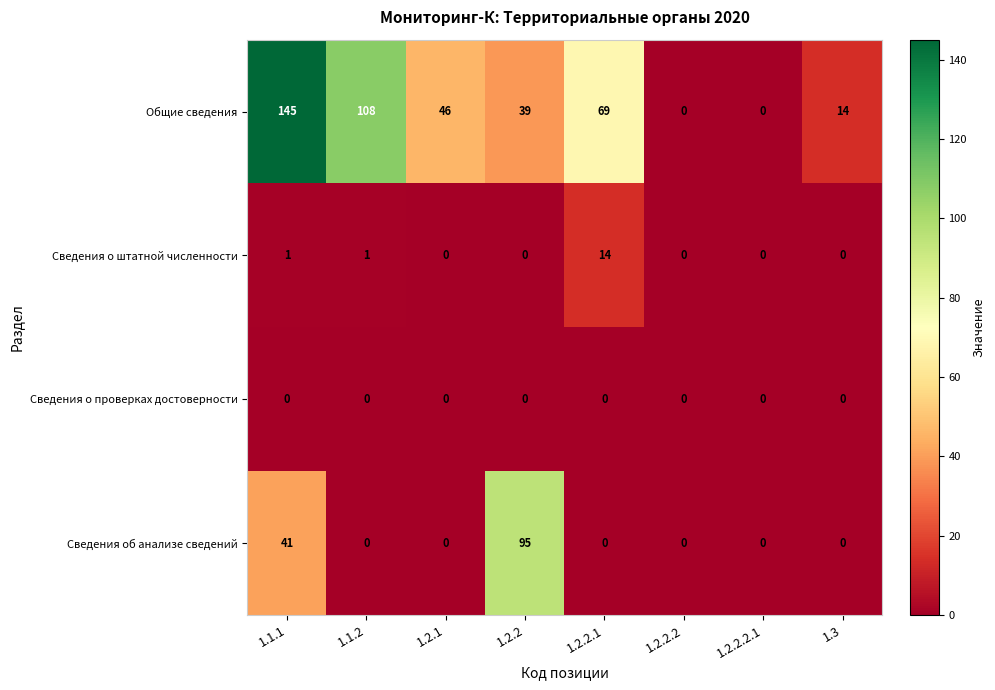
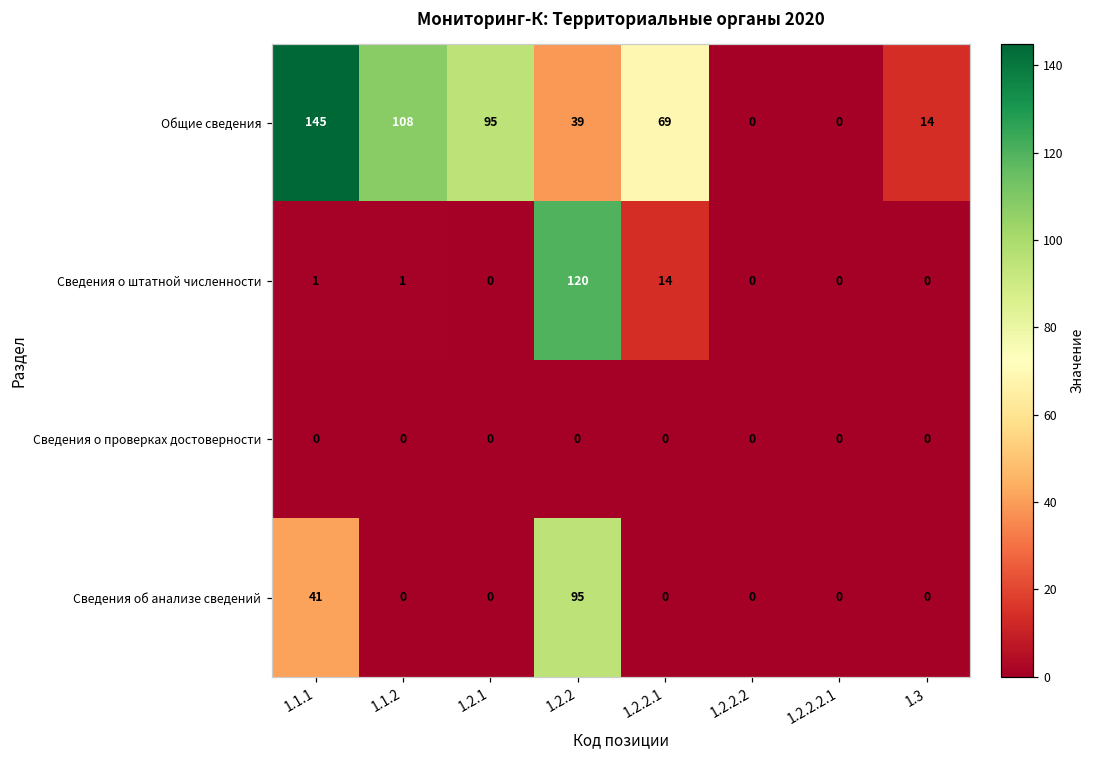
  {
    "Общие сведения": {
      "1.1.1": 145,
      "1.1.2": 108,
-     "1.2.1": 46,
+     "1.2.1": 95,
      "1.2.2": 39,
      "1.2.2.1": 69,
      "1.2.2.2": 0,
      "1.2.2.2.1": 0,
      "1.3": 14
    },
    "Сведения о штатной численности": {
      "1.1.1": 1,
      "1.1.2": 1,
      "1.2.1": 0,
-     "1.2.2": 0,
+     "1.2.2": 120,
      "1.2.2.1": 14,
      "1.2.2.2": 0,
      "1.2.2.2.1": 0,
      "1.3": 0
    },
    "Сведения о проверках достоверности": {
      "1.1.1": 0,
      "1.1.2": 0,
      "1.2.1": 0,
      "1.2.2": 0,
      "1.2.2.1": 0,
      "1.2.2.2": 0,
      "1.2.2.2.1": 0,
      "1.3": 0
    },
    "Сведения об анализе сведений": {
      "1.1.1": 41,
      "1.1.2": 0,
      "1.2.1": 0,
      "1.2.2": 95,
      "1.2.2.1": 0,
      "1.2.2.2": 0,
      "1.2.2.2.1": 0,
      "1.3": 0
    }
  }
